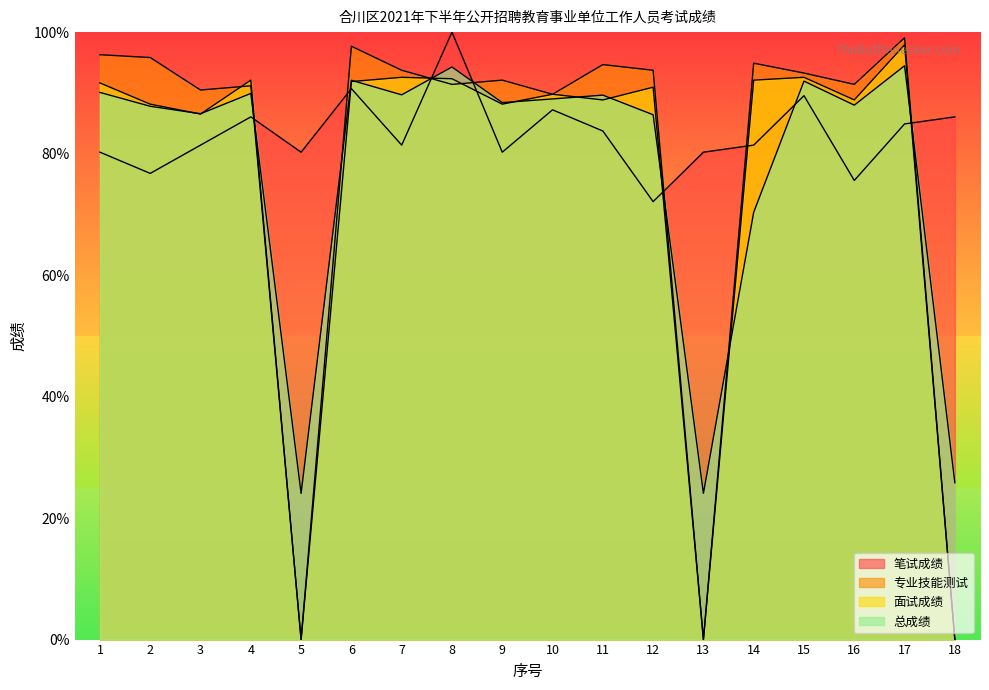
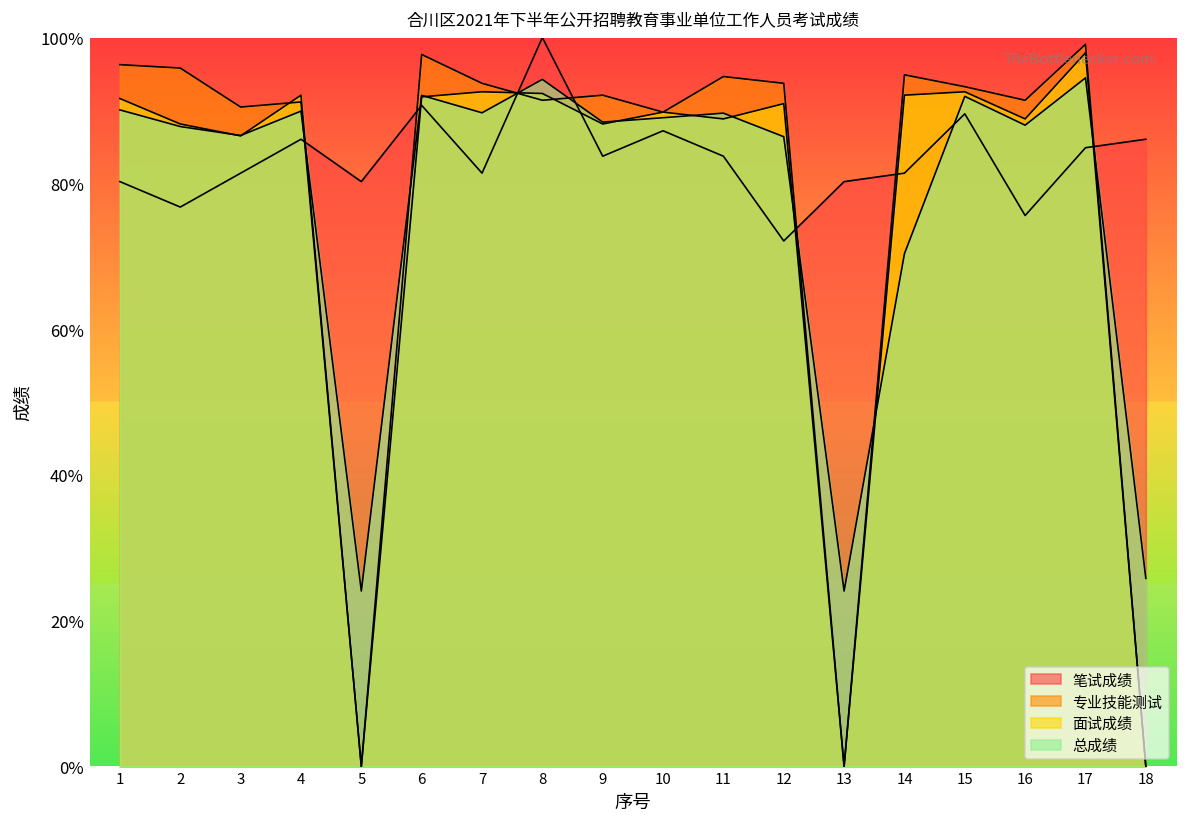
  {
    "笔试成绩": {
      "1": "80%",
      "2": "77%",
      "3": "81%",
      "4": "86%",
      "5": "80%",
      "6": "91%",
      "7": "81%",
      "8": "100%",
-     "9": "80%",
+     "9": "84%",
      "10": "87%",
      "11": "84%",
      "12": "72%",
      "13": "80%",
      "14": "81%",
      "15": "90%",
      "16": "76%",
      "17": "85%",
      "18": "86%"
    },
    "专业技能测试": {
      "1": "96%",
      "2": "96%",
      "3": "90%",
      "4": "91%",
      "6": "98%",
      "7": "94%",
      "8": "91%",
      "9": "92%",
      "11": "95%",
      "12": "94%",
      "14": "95%",
      "15": "93%",
      "16": "91%",
      "17": "99%"
    },
    "面试成绩": {
      "1": "92%",
      "4": "92%",
      "7": "93%",
      "8": "92%",
      "11": "89%",
      "12": "91%",
      "14": "92%",
      "15": "93%",
      "16": "89%",
      "17": "98%"
    },
    "总成绩": {
      "1": "90%",
      "4": "90%",
      "5": "24%",
      "7": "90%",
      "8": "94%",
      "10": "89%",
      "11": "90%",
      "12": "86%",
      "13": "24%",
      "14": "70%",
      "15": "92%",
      "16": "88%",
      "17": "94%",
      "18": "26%"
    }
  }
